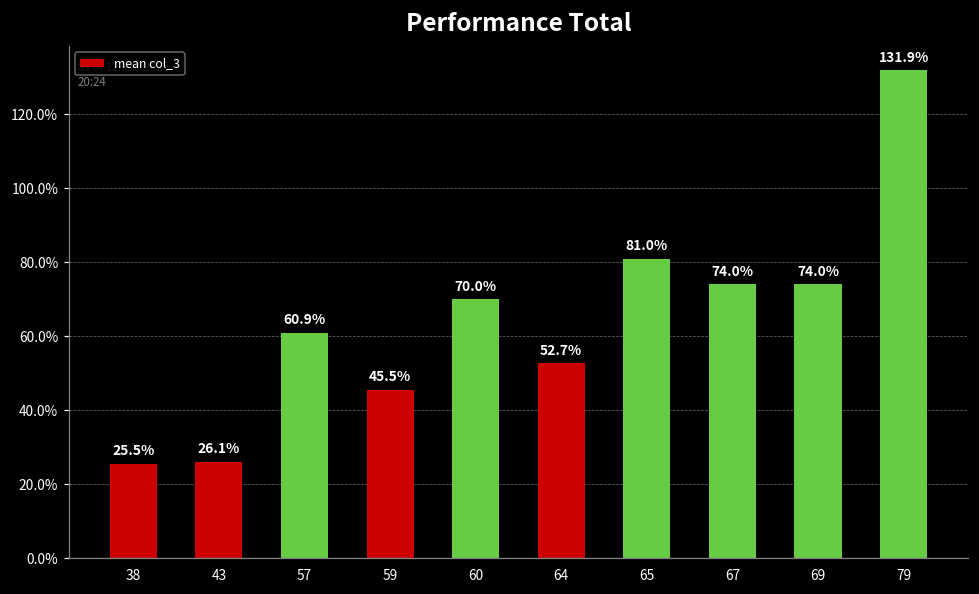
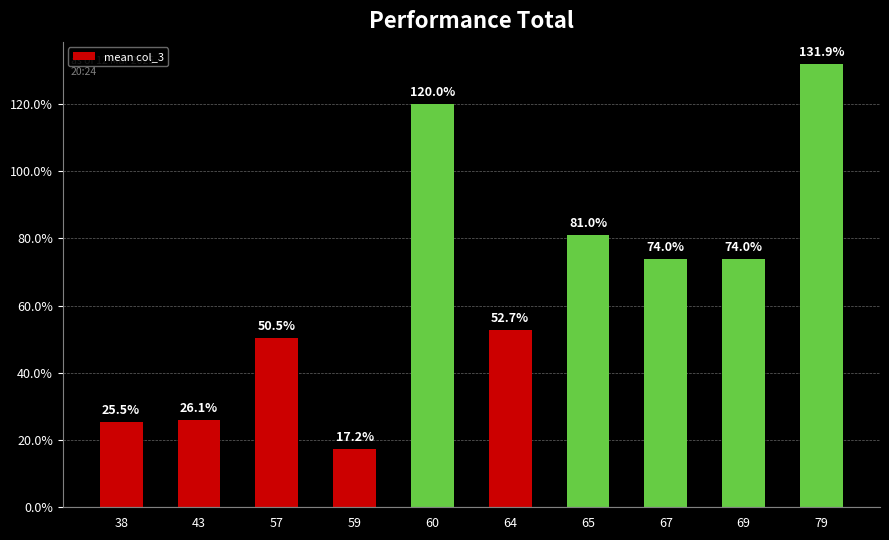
  {
    "38": "25.5%",
    "43": "26.1%",
-   "57": "60.9%",
-   "59": "45.5%",
-   "60": "70.0%",
+   "57": "50.5%",
+   "59": "17.2%",
+   "60": "120.0%",
    "64": "52.7%",
    "65": "81.0%",
    "67": "74.0%",
    "69": "74.0%",
    "79": "131.9%"
  }
